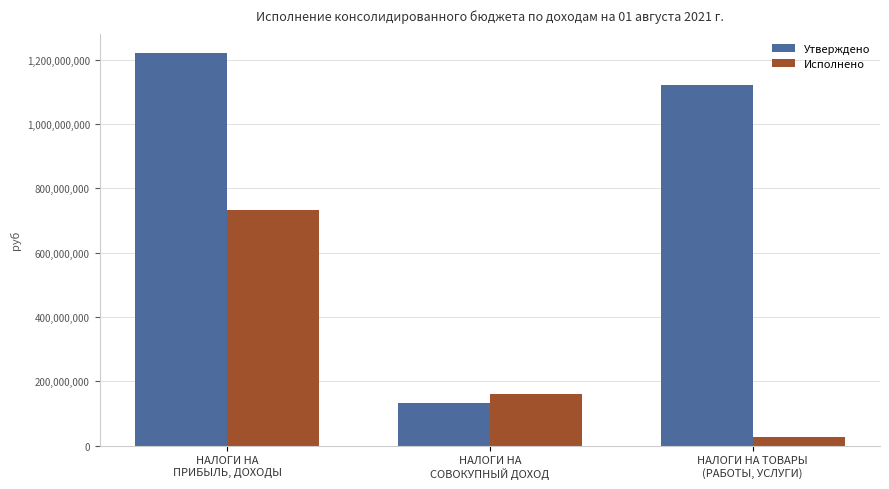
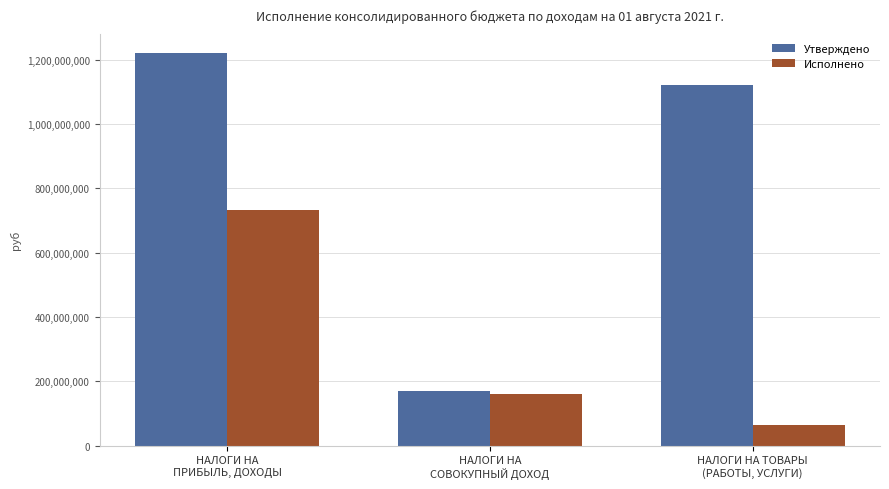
  {
    "Утверждено": {
      "НАЛОГИ НА ПРИБЫЛЬ, ДОХОДЫ": "1,220,000,000",
-     "НАЛОГИ НА СОВОКУПНЫЙ ДОХОД": "130,000,000",
+     "НАЛОГИ НА СОВОКУПНЫЙ ДОХОД": "170,000,000",
      "НАЛОГИ НА ТОВАРЫ (РАБОТЫ, УСЛУГИ)": "1,120,000,000"
    },
    "Исполнено": {
      "НАЛОГИ НА ПРИБЫЛЬ, ДОХОДЫ": "730,000,000",
      "НАЛОГИ НА СОВОКУПНЫЙ ДОХОД": "160,000,000",
-     "НАЛОГИ НА ТОВАРЫ (РАБОТЫ, УСЛУГИ)": "30,000,000"
+     "НАЛОГИ НА ТОВАРЫ (РАБОТЫ, УСЛУГИ)": "60,000,000"
    }
  }
